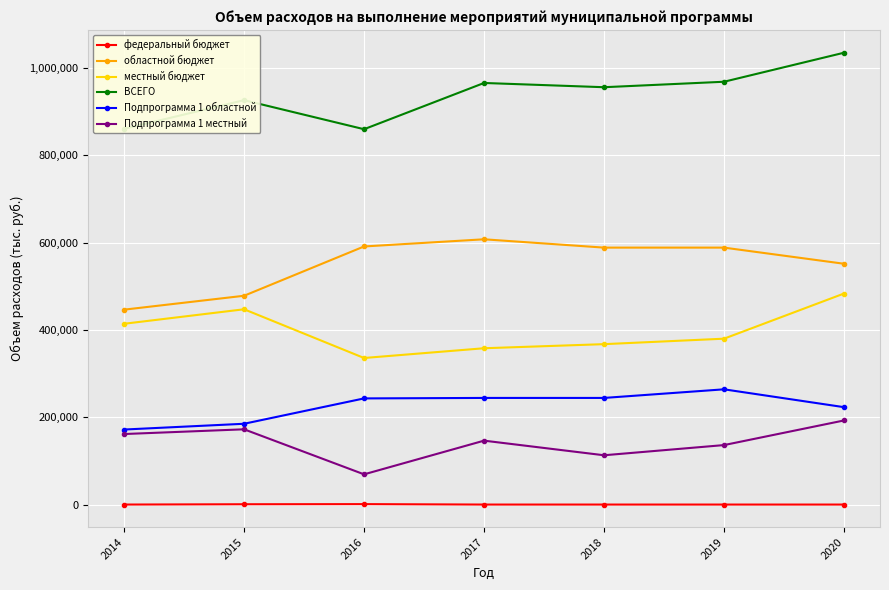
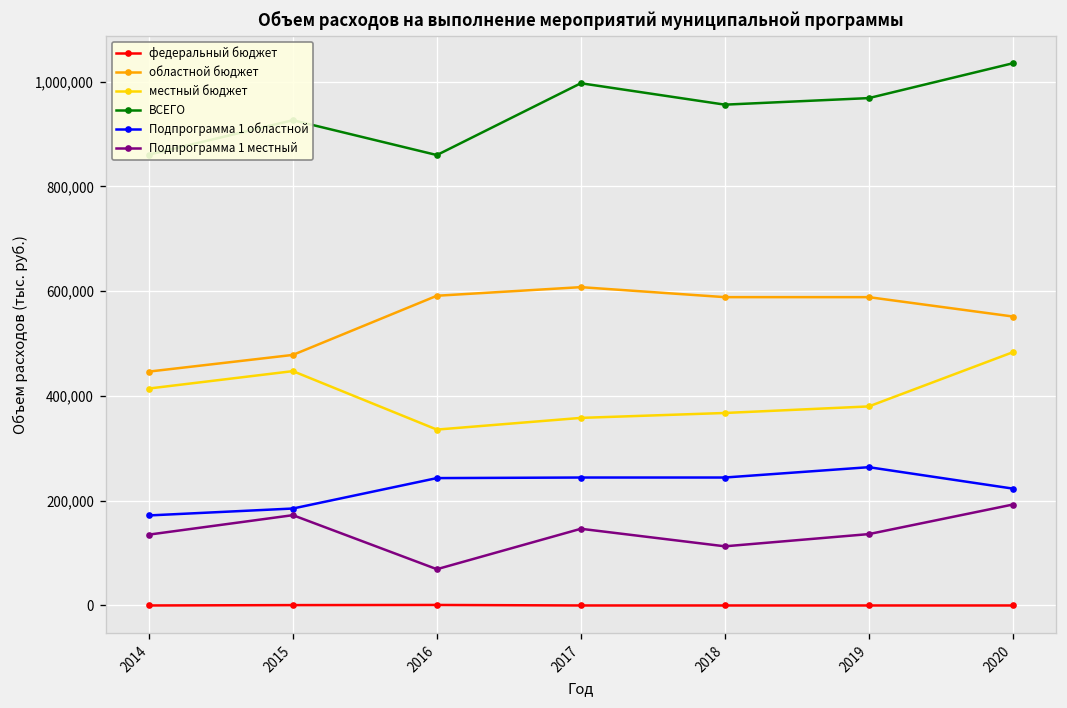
  {
    "федеральный бюджет": {
      "2014": "0",
      "2015": "0",
      "2016": "0",
      "2017": "0",
      "2018": "0",
      "2019": "0",
      "2020": "0"
    },
    "ВСЕГО": {
      "2016": "860,000",
-     "2017": "970,000",
+     "2017": "1,000,000",
      "2018": "960,000",
      "2019": "970,000",
      "2020": "1,040,000"
    },
    "Подпрограмма 1 областной": {
      "2014": "170,000",
      "2015": "190,000",
      "2016": "240,000",
      "2017": "240,000",
      "2018": "240,000",
      "2019": "260,000",
      "2020": "220,000"
    },
    "Подпрограмма 1 местный": {
-     "2014": "160,000",
+     "2014": "140,000",
      "2015": "170,000",
      "2016": "70,000",
      "2017": "150,000",
      "2018": "110,000",
      "2019": "140,000",
      "2020": "190,000"
    }
  }
